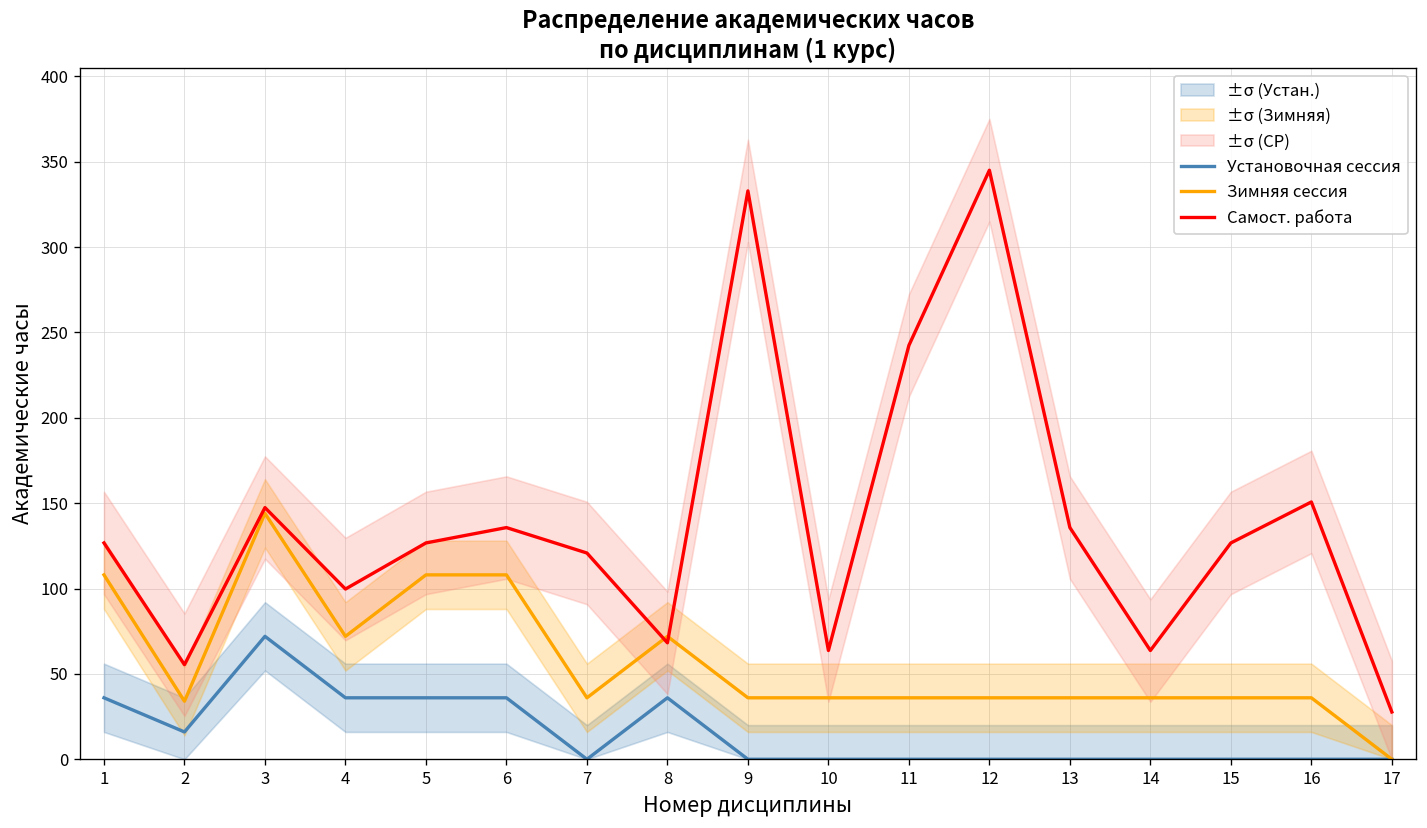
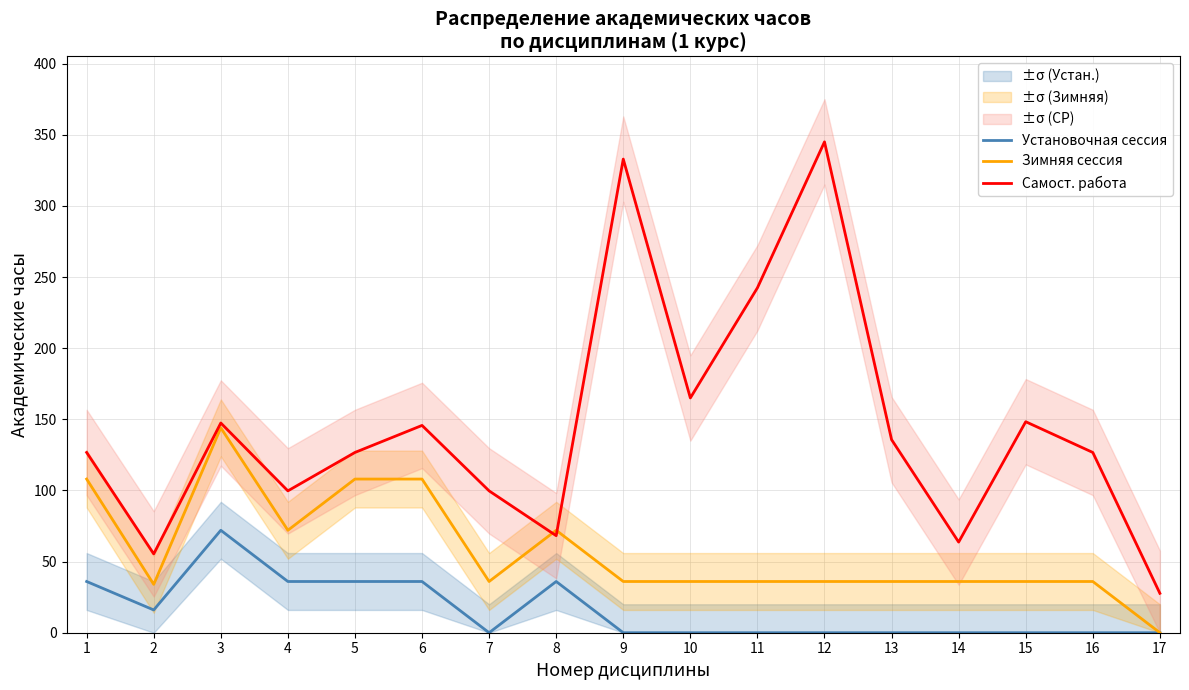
  {
    "Самост. работа": {
      "3": 147,
      "4": 100,
-     "6": 136,
-     "7": 121,
+     "6": 146,
+     "7": 100,
      "8": 68,
      "9": 333,
-     "10": 64,
+     "10": 165,
      "11": 242,
      "12": 345,
      "13": 136,
      "14": 64,
-     "15": 127,
-     "16": 151,
+     "15": 148,
+     "16": 127,
      "17": 28
    }
  }
